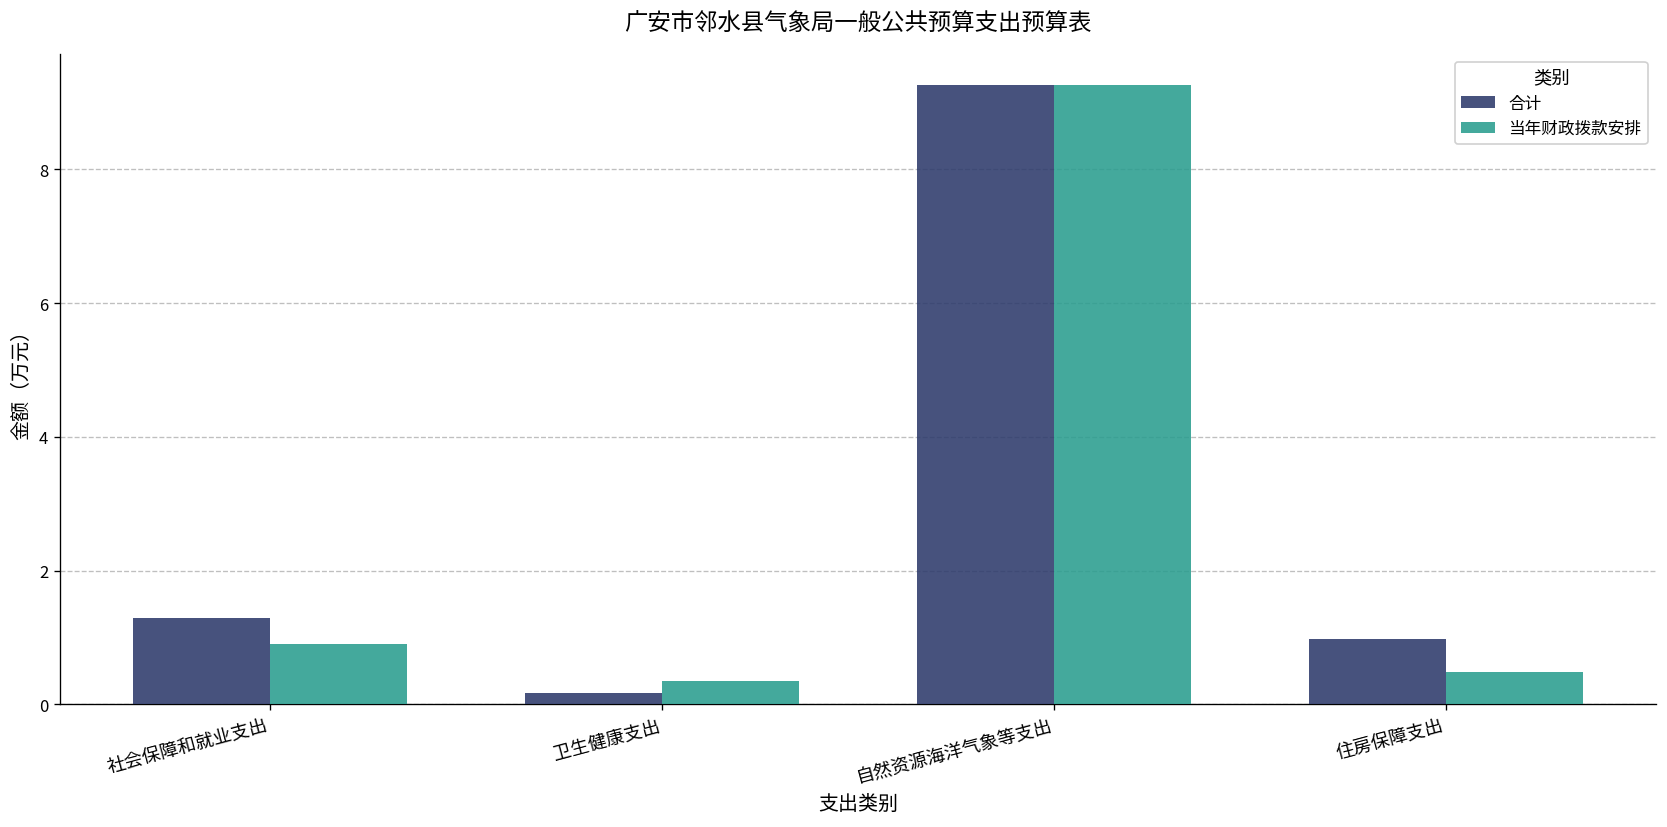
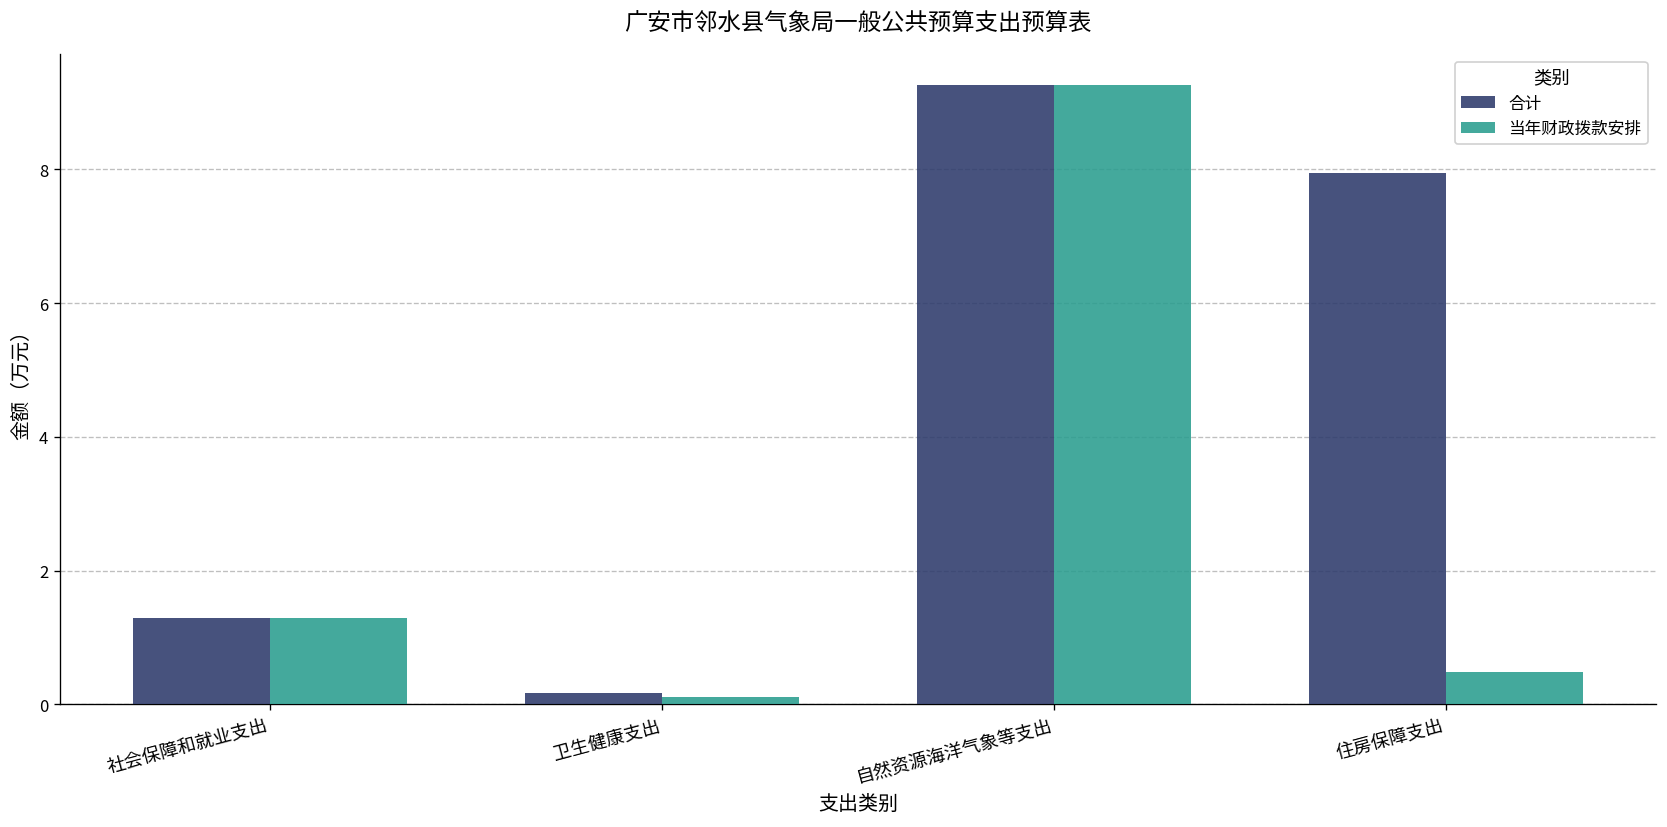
  {
    "合计": {
      "社会保障和就业支出": 1.3,
      "卫生健康支出": 0.2,
      "自然资源海洋气象等支出": 9.3,
-     "住房保障支出": 1.0
+     "住房保障支出": 7.9
    },
    "当年财政拨款安排": {
-     "社会保障和就业支出": 0.9,
-     "卫生健康支出": 0.4,
+     "社会保障和就业支出": 1.3,
+     "卫生健康支出": 0.1,
      "自然资源海洋气象等支出": 9.3,
      "住房保障支出": 0.5
    }
  }
